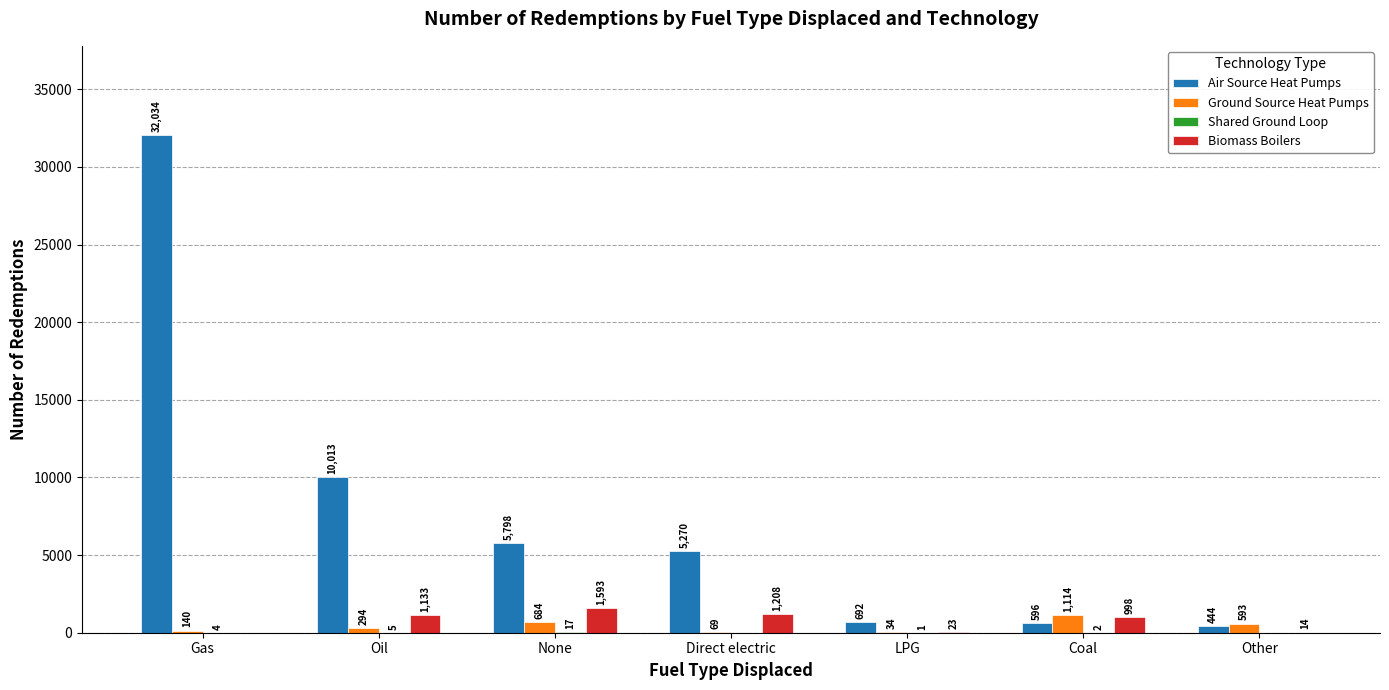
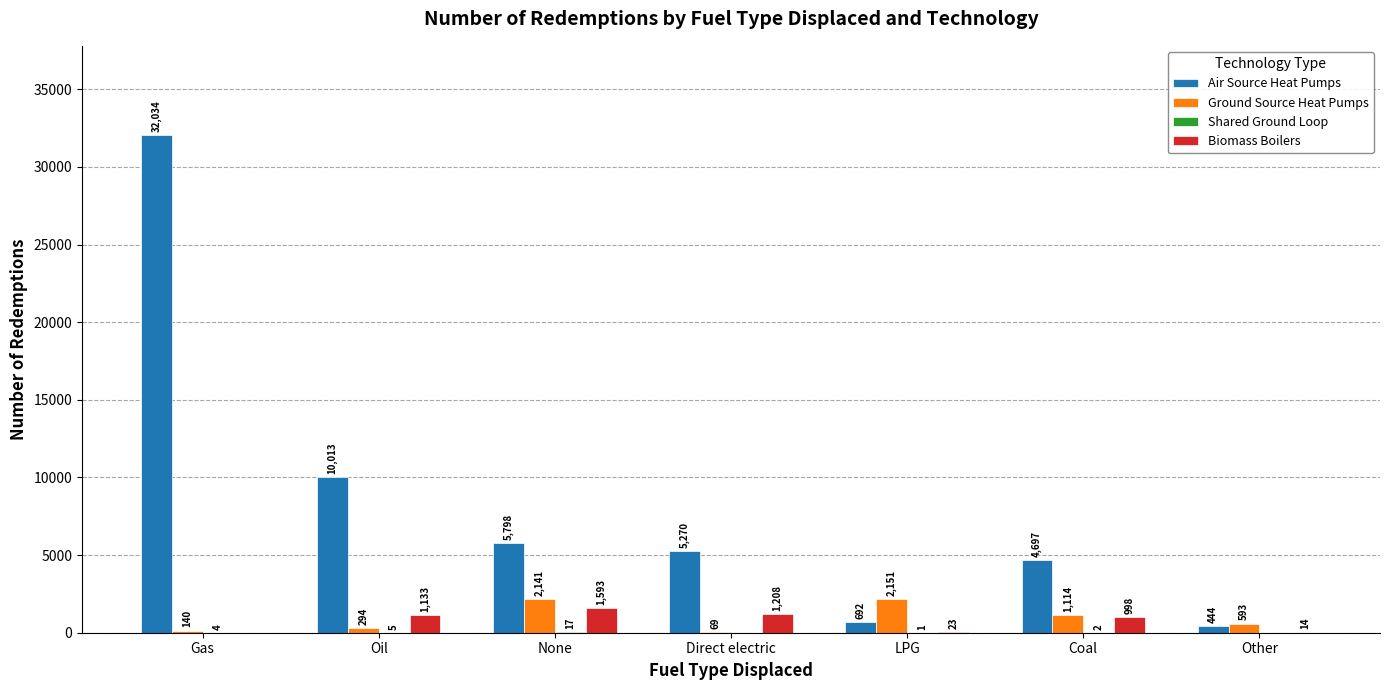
  {
    "Air Source Heat Pumps": {
      "Gas": "32,034",
      "Oil": "10,013",
      "None": "5,798",
      "Direct electric": "5,270",
      "LPG": "692",
-     "Coal": "596",
+     "Coal": "4,697",
      "Other": "444"
    },
    "Ground Source Heat Pumps": {
      "Gas": "140",
      "Oil": "294",
-     "None": "684",
+     "None": "2,141",
      "Direct electric": "69",
-     "LPG": "34",
+     "LPG": "2,151",
      "Coal": "1,114",
      "Other": "593"
    },
    "Shared Ground Loop": {
      "Gas": "4",
      "Oil": "5",
      "None": "17",
      "LPG": "1",
      "Coal": "2"
    },
    "Biomass Boilers": {
      "Oil": "1,133",
      "None": "1,593",
      "Direct electric": "1,208",
      "LPG": "23",
      "Coal": "998",
      "Other": "14"
    }
  }
